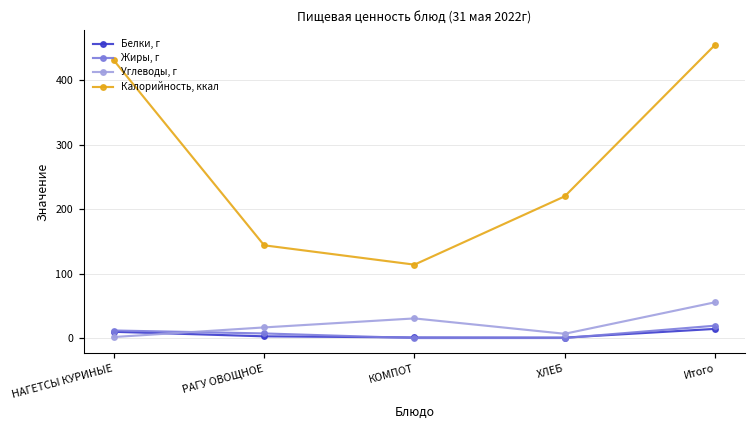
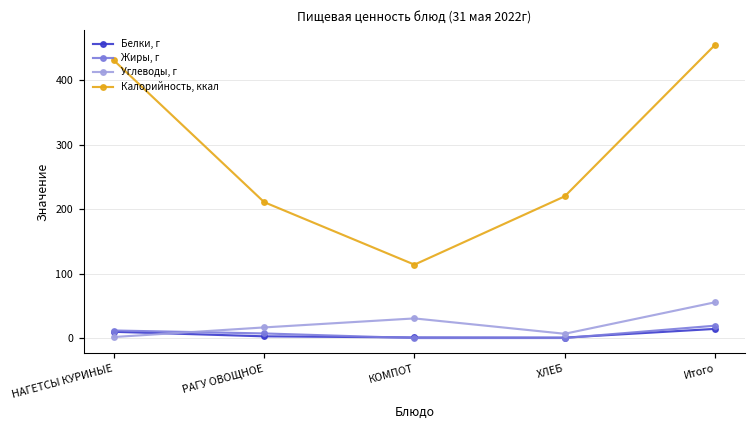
  {
    "Белки, г": {
      "РАГУ ОВОЩНОЕ": 0,
      "Итого": 10
    },
    "Калорийность, ккал": {
      "НАГЕТСЫ КУРИНЫЕ": 430,
-     "РАГУ ОВОЩНОЕ": 140,
+     "РАГУ ОВОЩНОЕ": 210,
      "КОМПОТ": 110,
      "ХЛЕБ": 220,
      "Итого": 460
    }
  }
